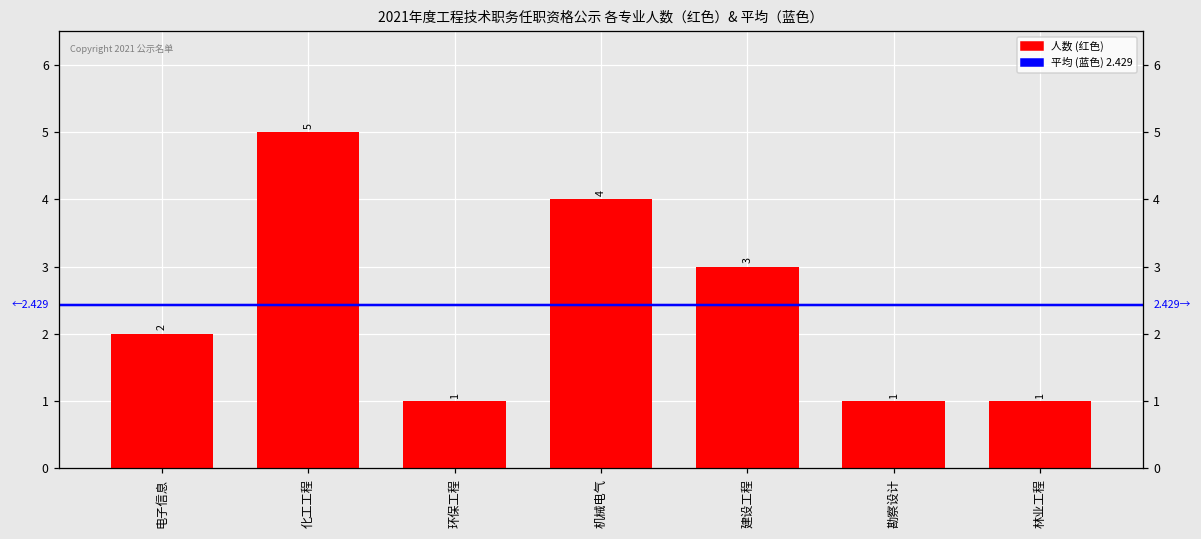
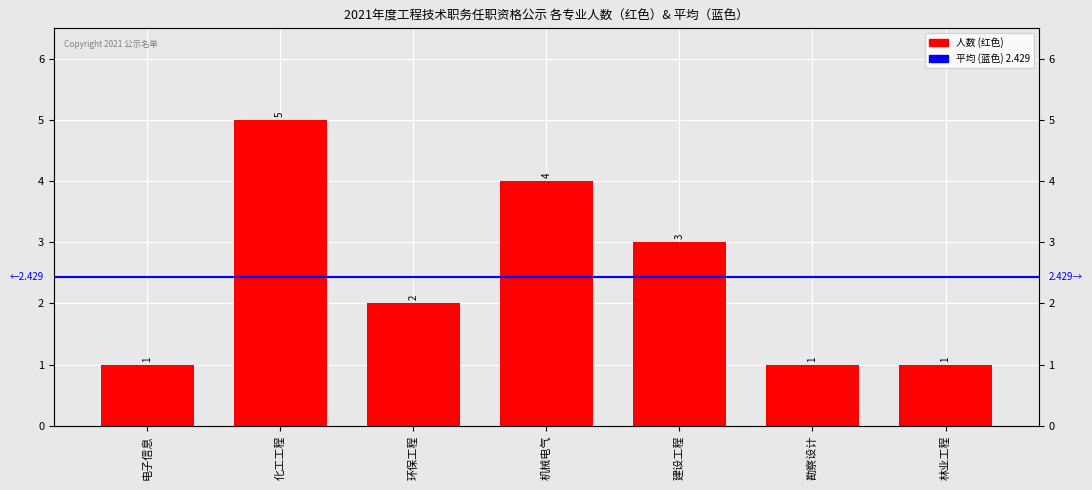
  {
-   "电子信息": 2,
+   "电子信息": 1,
    "化工工程": 5,
-   "环保工程": 1,
+   "环保工程": 2,
    "机械电气": 4,
    "建设工程": 3,
    "勘察设计": 1,
    "林业工程": 1
  }
